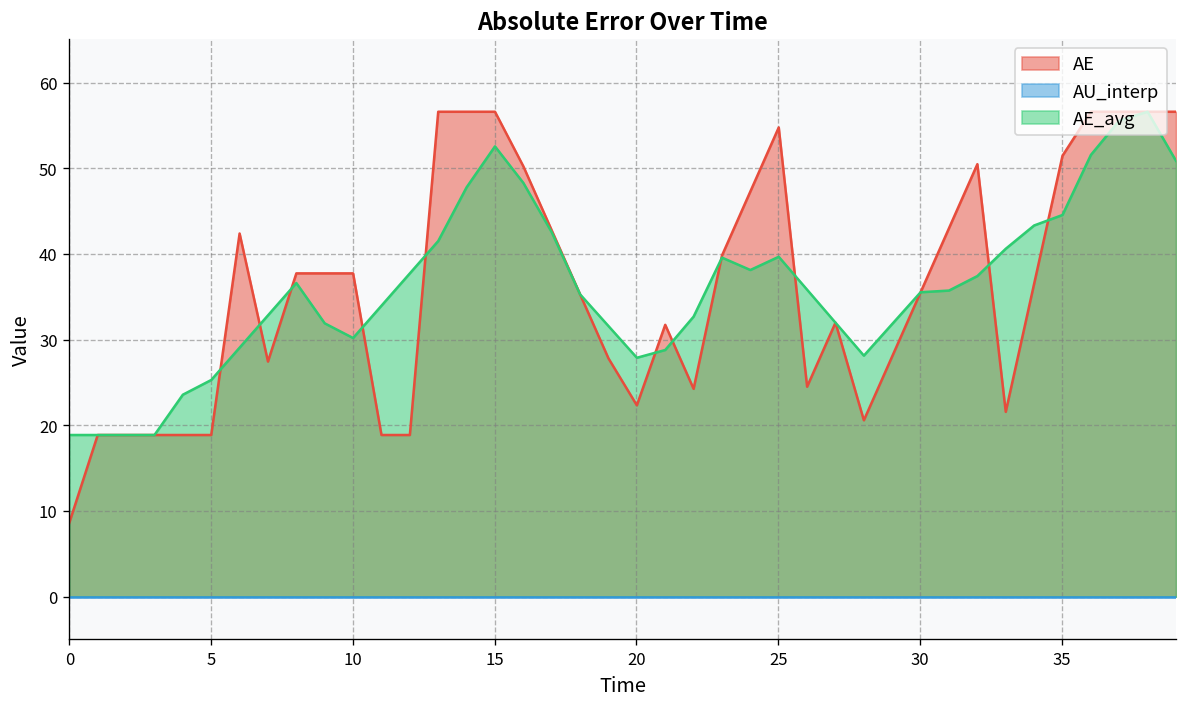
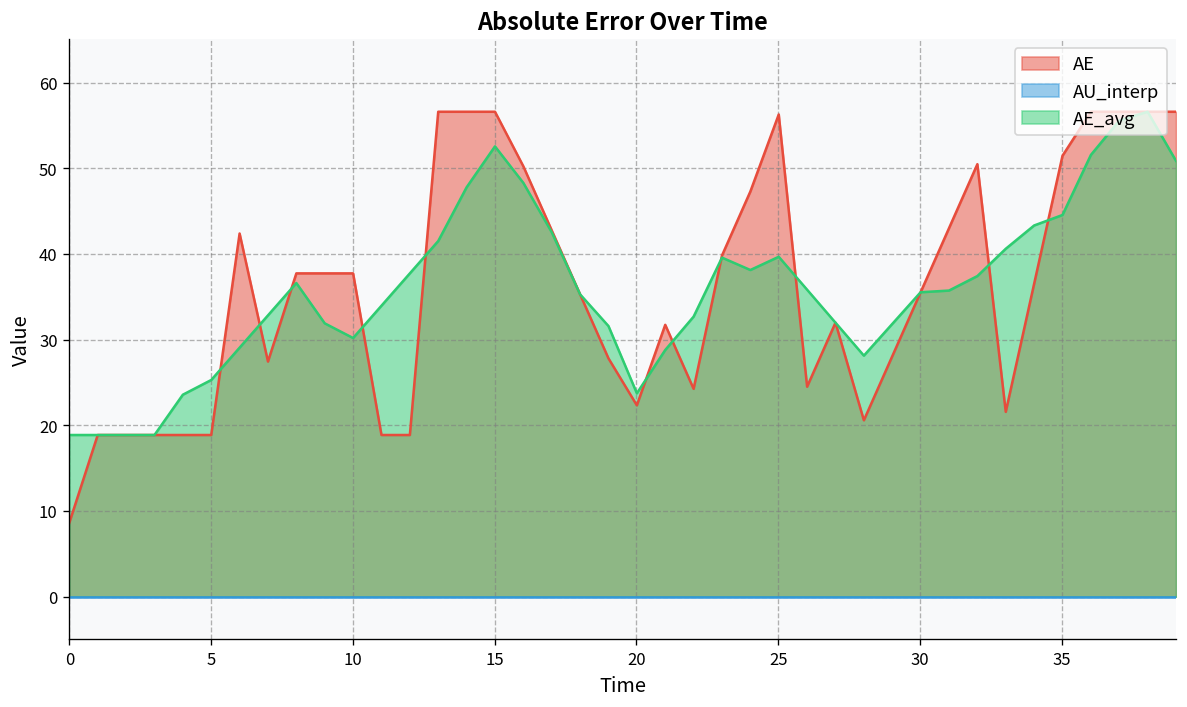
  {
    "AE": {
      "0": 9,
      "5": 19,
      "10": 38,
      "15": 57,
      "20": 22,
-     "25": 55
+     "25": 56
    },
    "AU_interp": {
      "0": 0,
      "5": 0,
      "10": 0,
      "15": 0,
      "20": 0,
      "25": 0
    },
    "AE_avg": {
      "0": 19,
      "5": 25,
      "10": 30,
      "15": 53,
-     "20": 28,
+     "20": 24,
      "25": 40
    }
  }
